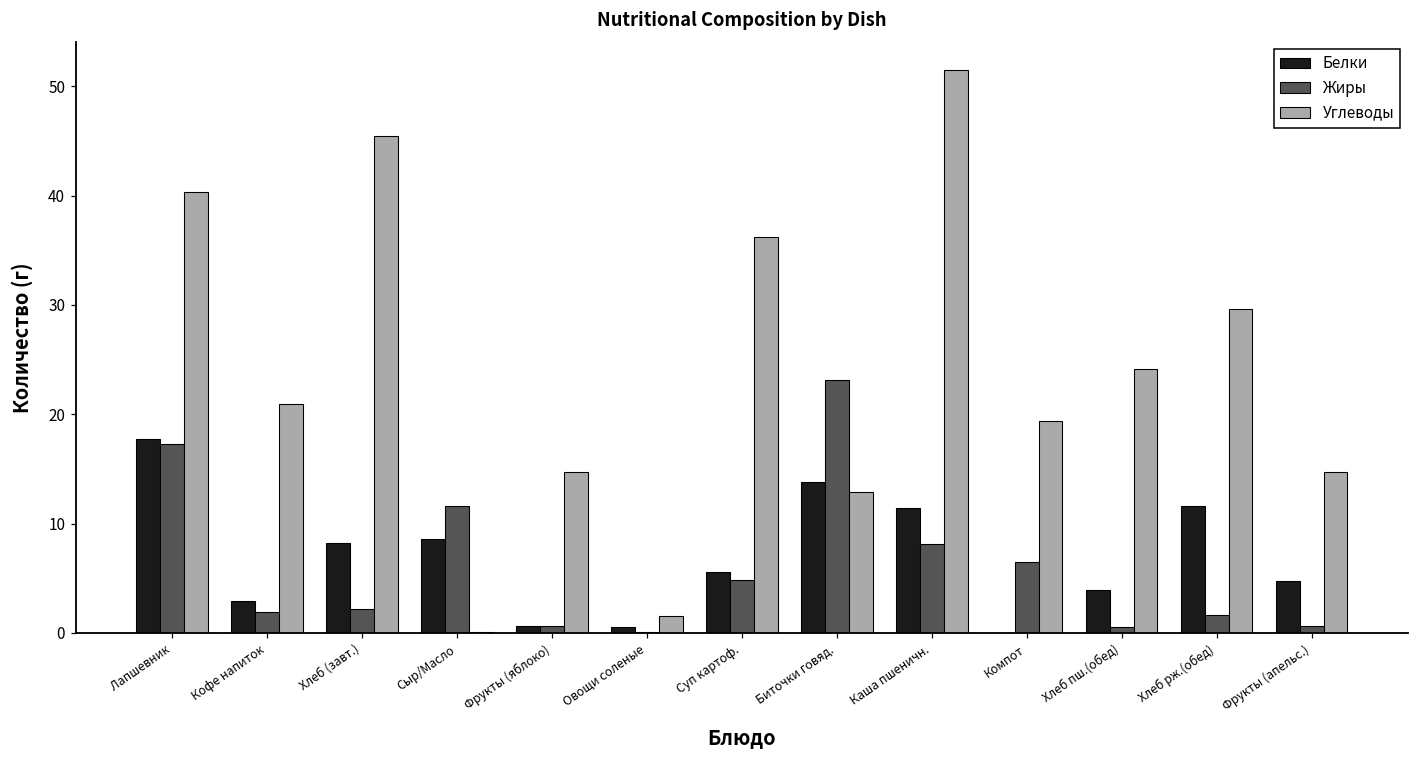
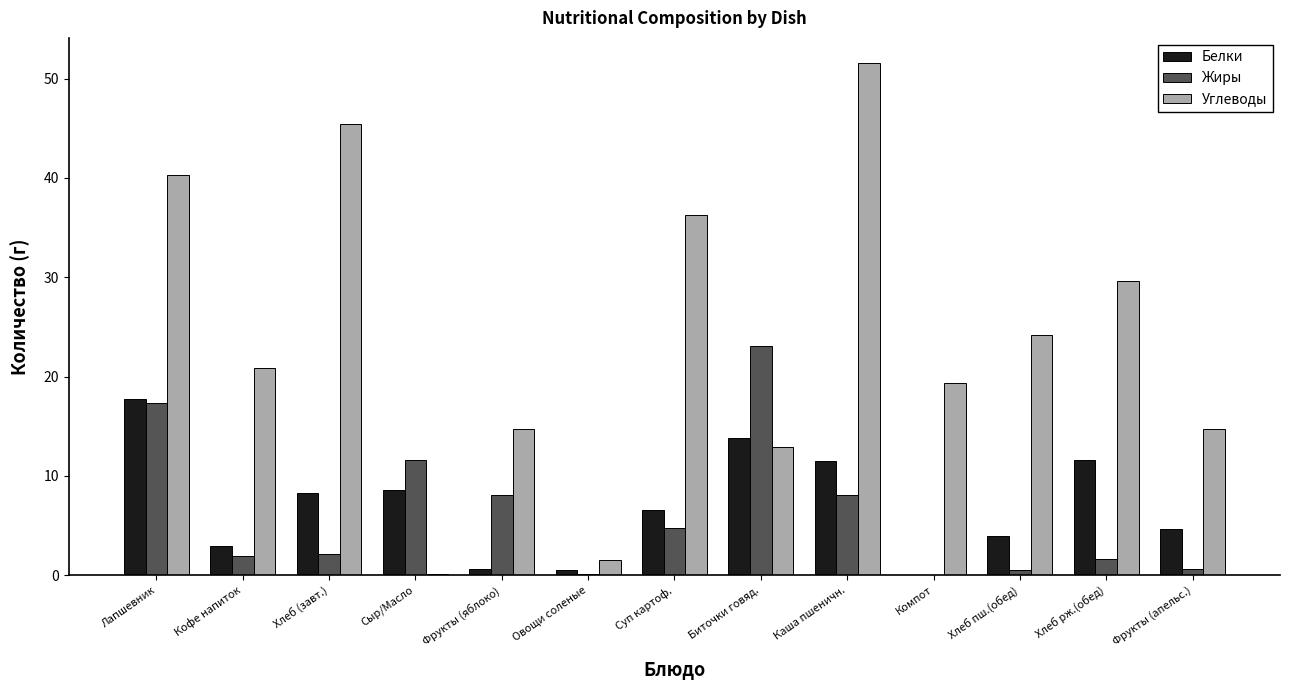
  {
    "Белки": {
      "Лапшевник": 18,
      "Кофе напиток": 3,
      "Хлеб (завт.)": 8,
      "Сыр/Масло": 9,
      "Фрукты (яблоко)": 1,
      "Овощи соленые": 1,
-     "Суп картоф.": 6,
+     "Суп картоф.": 7,
      "Биточки говяд.": 14,
      "Каша пшеничн.": 11,
      "Компот": 0,
      "Хлеб пш.(обед)": 4,
      "Хлеб рж.(обед)": 12,
      "Фрукты (апельс.)": 5
    },
    "Жиры": {
      "Лапшевник": 17,
      "Кофе напиток": 2,
      "Хлеб (завт.)": 2,
      "Сыр/Масло": 12,
-     "Фрукты (яблоко)": 1,
+     "Фрукты (яблоко)": 8,
      "Суп картоф.": 5,
      "Биточки говяд.": 23,
      "Каша пшеничн.": 8,
-     "Компот": 7,
+     "Компот": 0,
      "Хлеб пш.(обед)": 1,
      "Хлеб рж.(обед)": 2,
      "Фрукты (апельс.)": 1
    },
    "Углеводы": {
      "Лапшевник": 40,
      "Кофе напиток": 21,
      "Хлеб (завт.)": 45,
      "Фрукты (яблоко)": 15,
      "Овощи соленые": 2,
      "Суп картоф.": 36,
      "Биточки говяд.": 13,
      "Каша пшеничн.": 52,
      "Компот": 19,
      "Хлеб пш.(обед)": 24,
      "Хлеб рж.(обед)": 30,
      "Фрукты (апельс.)": 15
    }
  }
